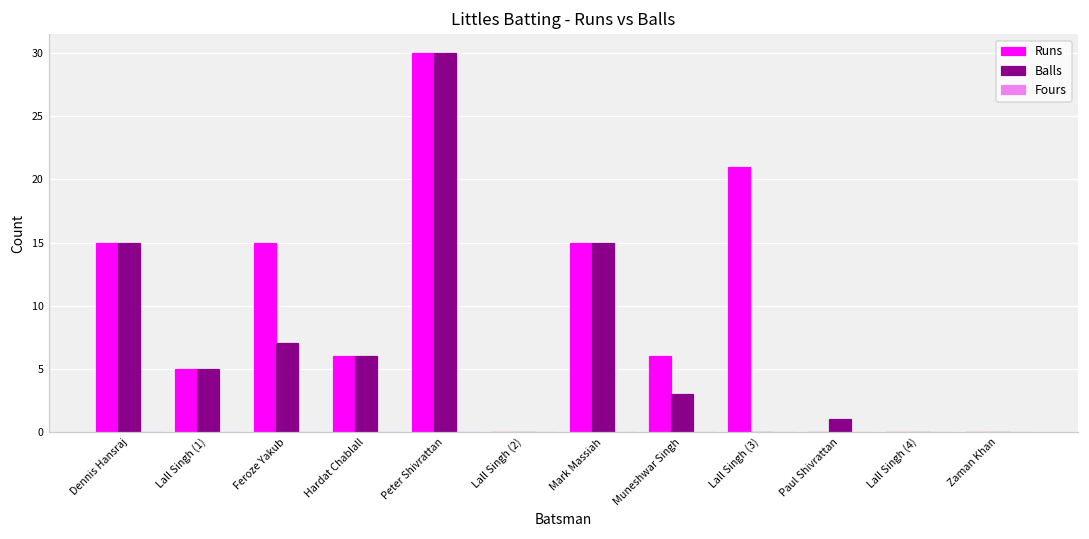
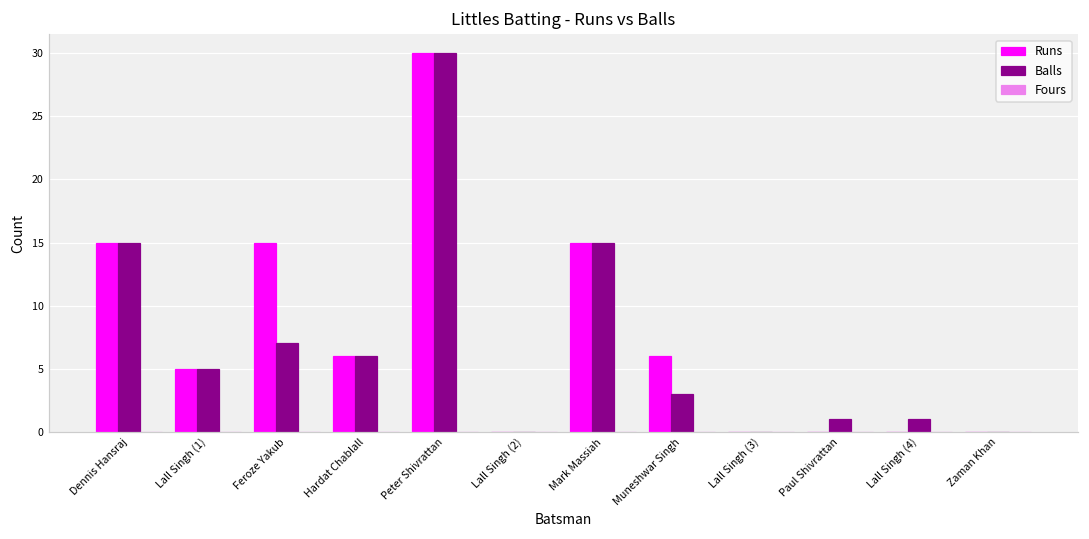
  {
    "Runs": {
      "Dennis Hansraj": 15,
      "Lall Singh (1)": 5,
      "Feroze Yakub": 15,
      "Hardat Chablall": 6,
      "Peter Shivrattan": 30,
      "Lall Singh (2)": 0,
      "Mark Massiah": 15,
      "Muneshwar Singh": 6,
-     "Lall Singh (3)": 21,
+     "Lall Singh (3)": 0,
      "Paul Shivrattan": 0,
      "Lall Singh (4)": 0,
      "Zaman Khan": 0
    },
    "Balls": {
      "Dennis Hansraj": 15,
      "Lall Singh (1)": 5,
      "Feroze Yakub": 7,
      "Hardat Chablall": 6,
      "Peter Shivrattan": 30,
      "Lall Singh (2)": 0,
      "Mark Massiah": 15,
      "Muneshwar Singh": 3,
      "Lall Singh (3)": 0,
      "Paul Shivrattan": 1,
-     "Lall Singh (4)": 0,
+     "Lall Singh (4)": 1,
      "Zaman Khan": 0
    },
    "Fours": {
      "Dennis Hansraj": 0,
      "Lall Singh (1)": 0,
      "Feroze Yakub": 0,
      "Hardat Chablall": 0,
      "Peter Shivrattan": 0,
      "Lall Singh (2)": 0,
      "Mark Massiah": 0,
      "Muneshwar Singh": 0,
      "Lall Singh (3)": 0,
      "Paul Shivrattan": 0,
      "Lall Singh (4)": 0,
      "Zaman Khan": 0
    }
  }
